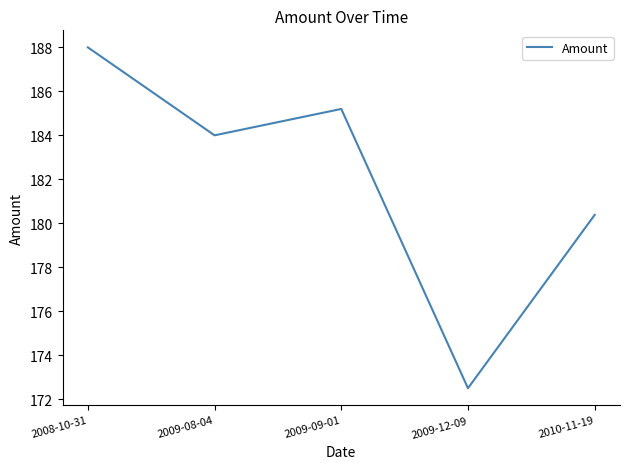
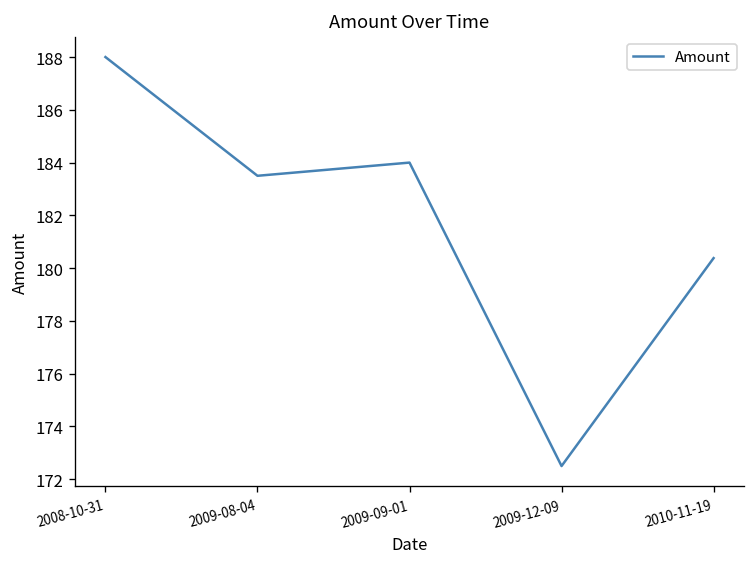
  {
    "2008-10-31": 188.0,
-   "2009-08-04": 184.0,
-   "2009-09-01": 185.2,
+   "2009-08-04": 183.5,
+   "2009-09-01": 184.0,
    "2009-12-09": 172.5,
    "2010-11-19": 180.4
  }
